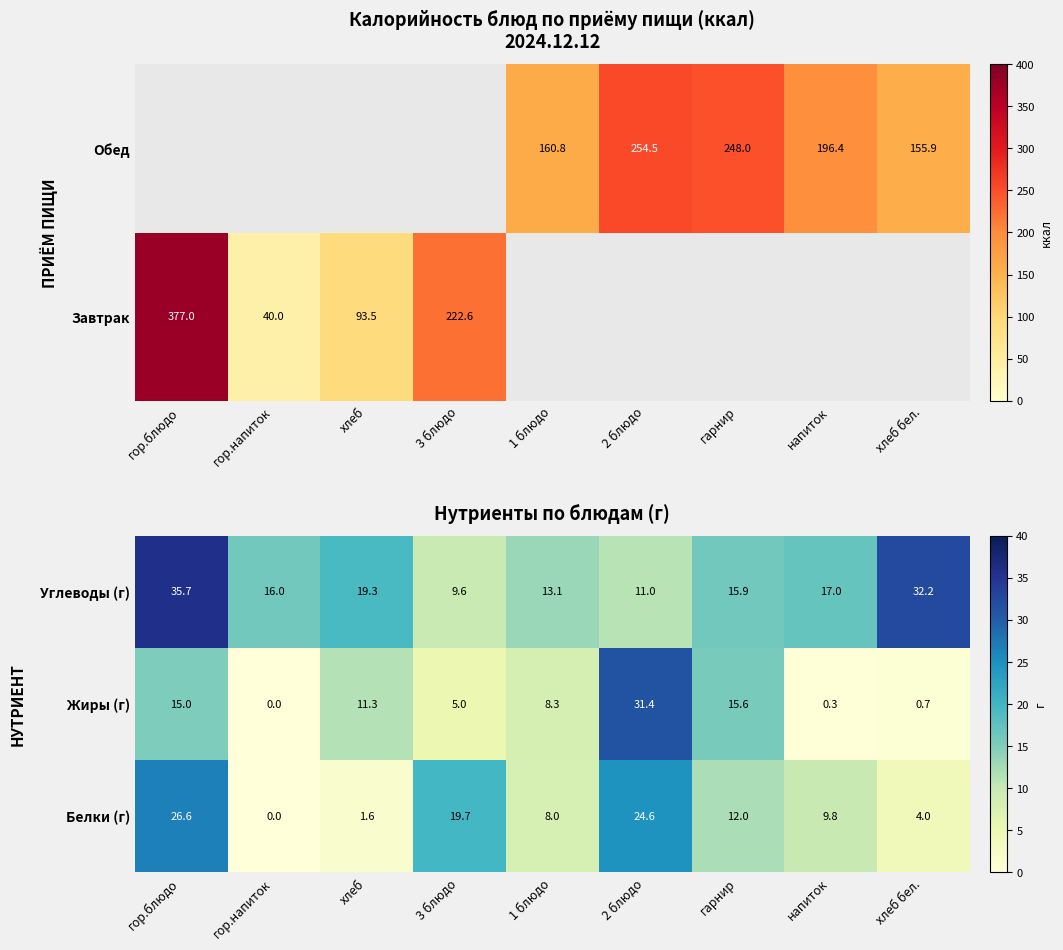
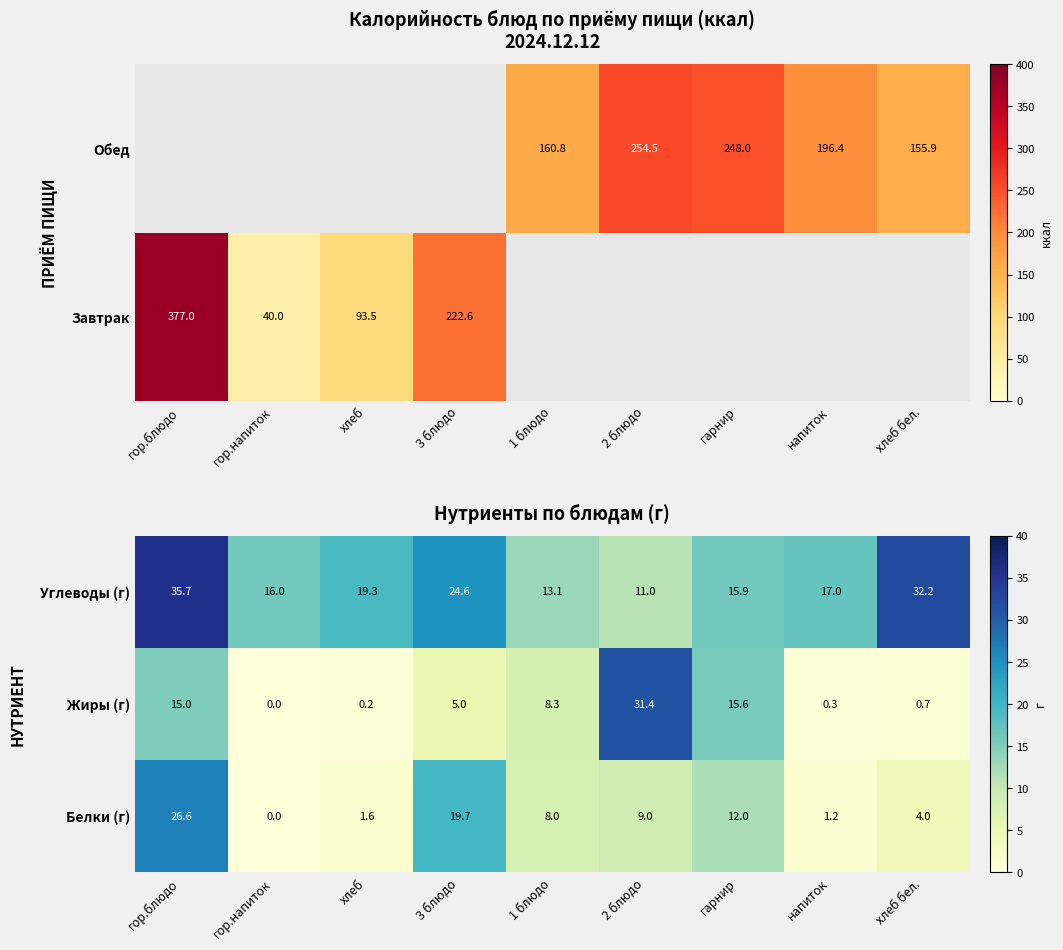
  {
    "Калорийность блюд по приёму пищи (ккал) 2024.12.12": {
      "Обед": {
        "1 блюдо": 160.8,
        "2 блюдо": 254.5,
        "гарнир": 248.0,
        "напиток": 196.4,
        "хлеб бел.": 155.9
      },
      "Завтрак": {
        "гор.блюдо": 377.0,
        "гор.напиток": 40.0,
        "хлеб": 93.5,
        "3 блюдо": 222.6
      }
    },
    "Нутриенты по блюдам (г)": {
      "Углеводы (г)": {
        "гор.блюдо": 35.7,
        "гор.напиток": 16.0,
        "хлеб": 19.3,
-       "3 блюдо": 9.6,
+       "3 блюдо": 24.6,
        "1 блюдо": 13.1,
        "2 блюдо": 11.0,
        "гарнир": 15.9,
        "напиток": 17.0,
        "хлеб бел.": 32.2
      },
      "Жиры (г)": {
        "гор.блюдо": 15.0,
        "гор.напиток": 0.0,
-       "хлеб": 11.3,
+       "хлеб": 0.2,
        "3 блюдо": 5.0,
        "1 блюдо": 8.3,
        "2 блюдо": 31.4,
        "гарнир": 15.6,
        "напиток": 0.3,
        "хлеб бел.": 0.7
      },
      "Белки (г)": {
        "гор.блюдо": 26.6,
        "гор.напиток": 0.0,
        "хлеб": 1.6,
        "3 блюдо": 19.7,
        "1 блюдо": 8.0,
-       "2 блюдо": 24.6,
+       "2 блюдо": 9.0,
        "гарнир": 12.0,
-       "напиток": 9.8,
+       "напиток": 1.2,
        "хлеб бел.": 4.0
      }
    }
  }
